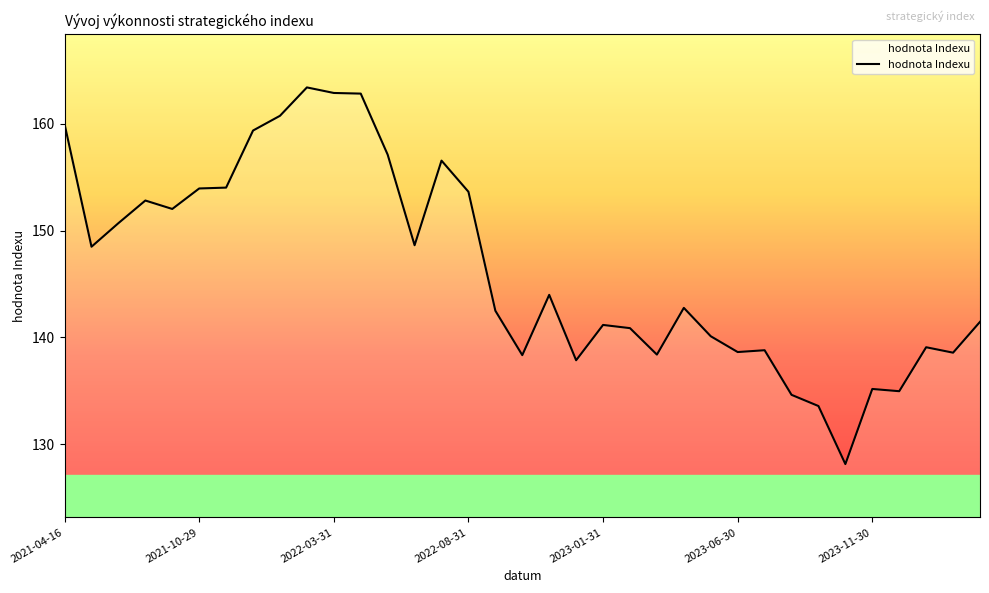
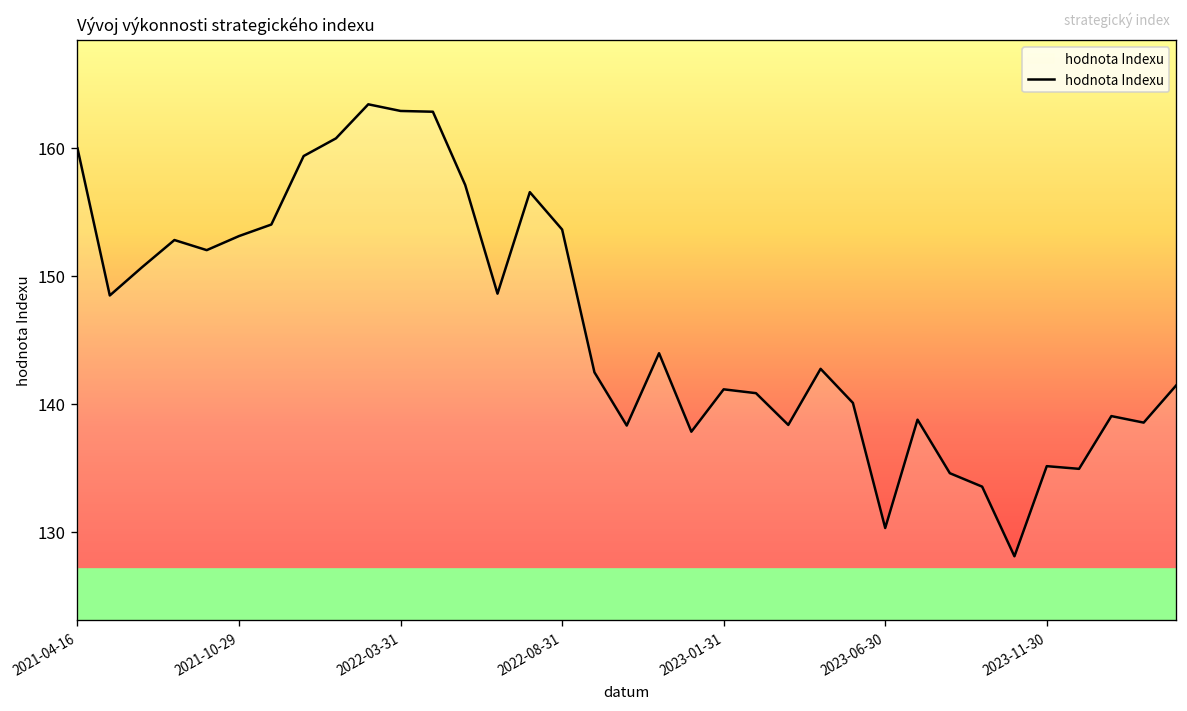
  {
    "2021-04-16": 160.0,
-   "2021-10-29": 154.0,
+   "2021-10-29": 153.1,
    "2022-03-31": 162.9,
    "2022-08-31": 153.6,
    "2023-01-31": 141.2,
-   "2023-06-30": 138.6,
+   "2023-06-30": 130.3,
    "2023-11-30": 135.2
  }
